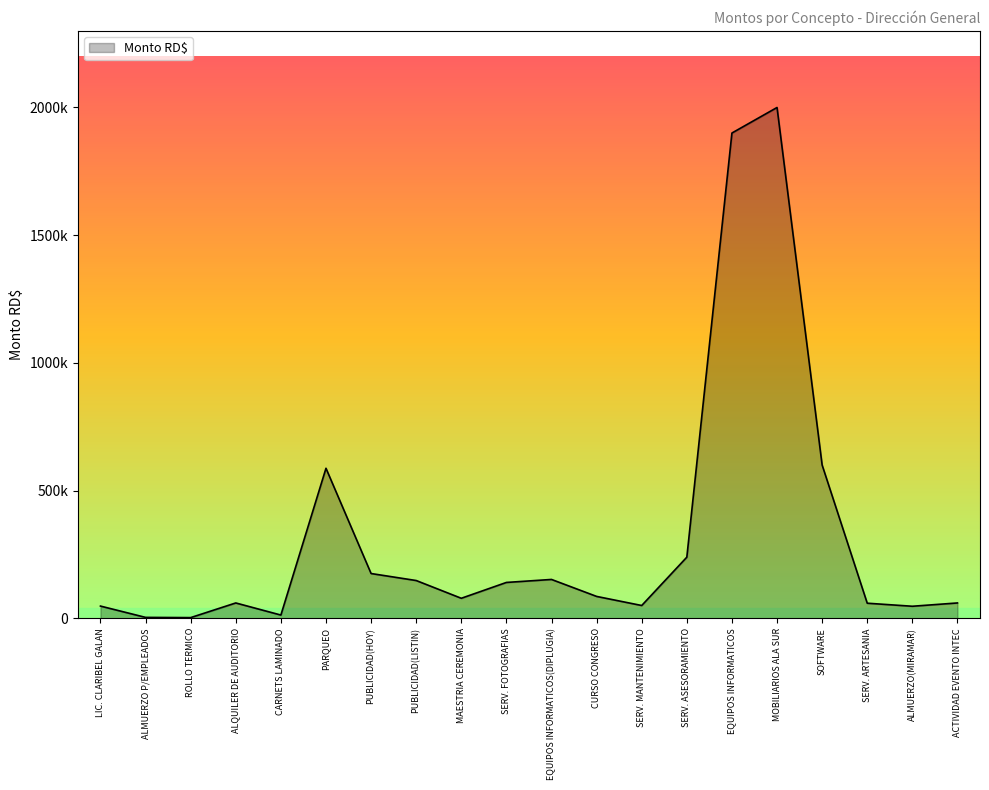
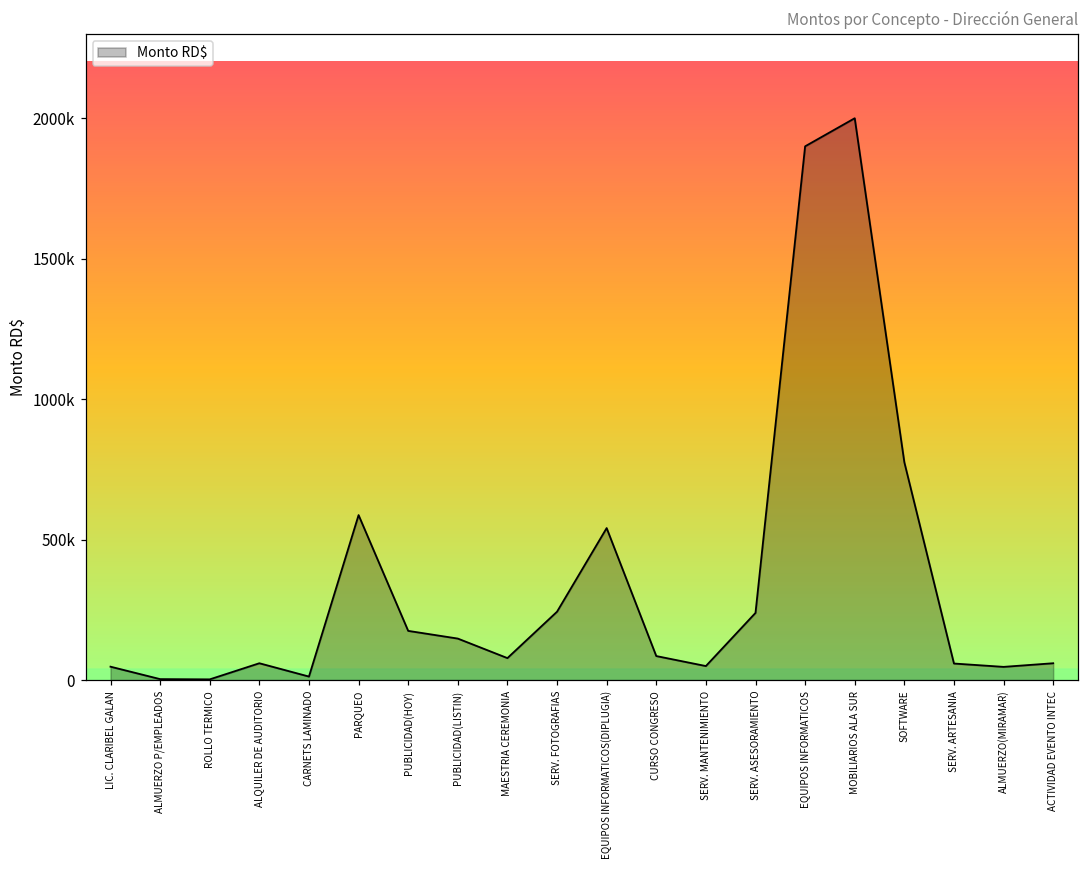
  {
    "LIC. CLARIBEL GALAN": 50000,
    "ALQUILER DE AUDITORIO": 60000,
    "PARQUEO": 590000,
    "PUBLICIDAD(HOY)": 180000,
    "PUBLICIDAD(LISTIN)": 150000,
    "MAESTRIA CEREMONIA": 80000,
-   "SERV. FOTOGRAFIAS": 140000,
-   "EQUIPOS INFORMATICOS(DIPLUGIA)": 150000,
+   "SERV. FOTOGRAFIAS": 240000,
+   "EQUIPOS INFORMATICOS(DIPLUGIA)": 540000,
    "CURSO CONGRESO": 90000,
    "SERV. MANTENIMIENTO": 50000,
    "SERV. ASESORAMIENTO": 240000,
    "EQUIPOS INFORMATICOS": 1900000,
    "MOBILIARIOS ALA SUR": 2000000,
-   "SOFTWARE": 600000,
+   "SOFTWARE": 780000,
    "SERV. ARTESANIA": 60000,
    "ALMUERZO(MIRAMAR)": 50000,
    "ACTIVIDAD EVENTO INTEC": 60000
  }
